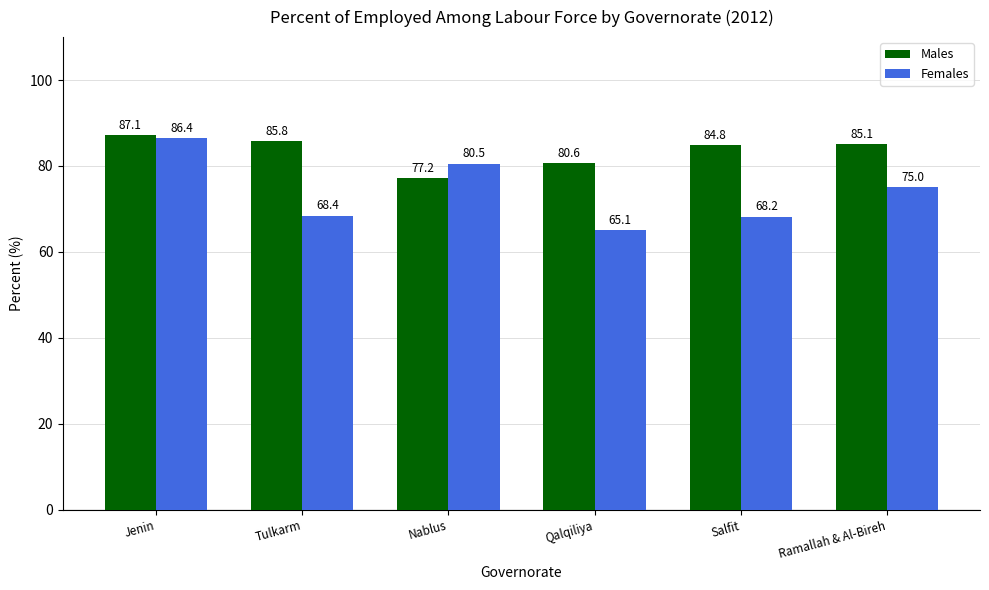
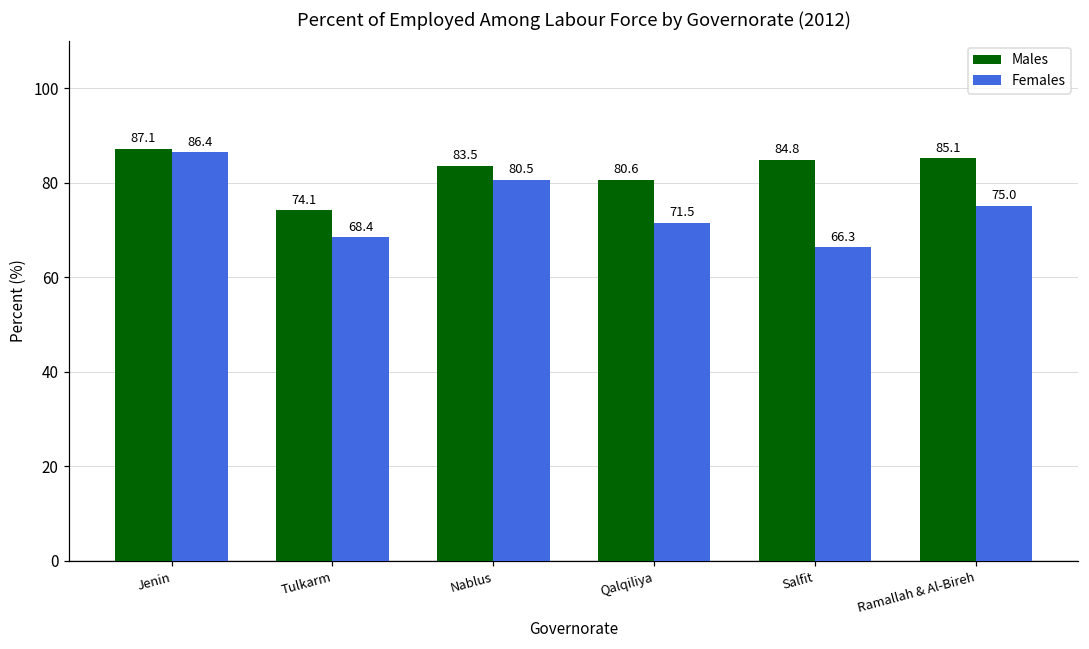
  {
    "Males": {
      "Jenin": 87.1,
-     "Tulkarm": 85.8,
-     "Nablus": 77.2,
+     "Tulkarm": 74.1,
+     "Nablus": 83.5,
      "Qalqiliya": 80.6,
      "Salfit": 84.8,
      "Ramallah & Al-Bireh": 85.1
    },
    "Females": {
      "Jenin": 86.4,
      "Tulkarm": 68.4,
      "Nablus": 80.5,
-     "Qalqiliya": 65.1,
-     "Salfit": 68.2,
+     "Qalqiliya": 71.5,
+     "Salfit": 66.3,
      "Ramallah & Al-Bireh": 75.0
    }
  }
